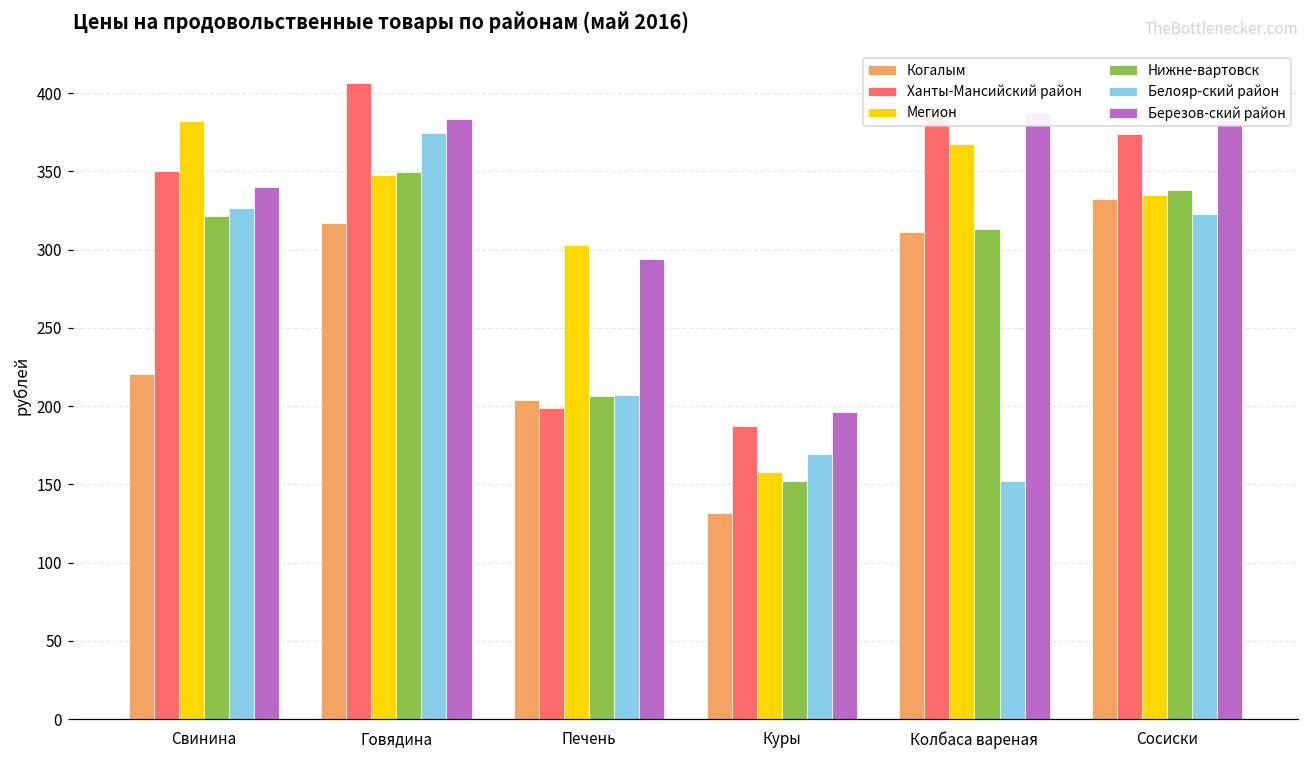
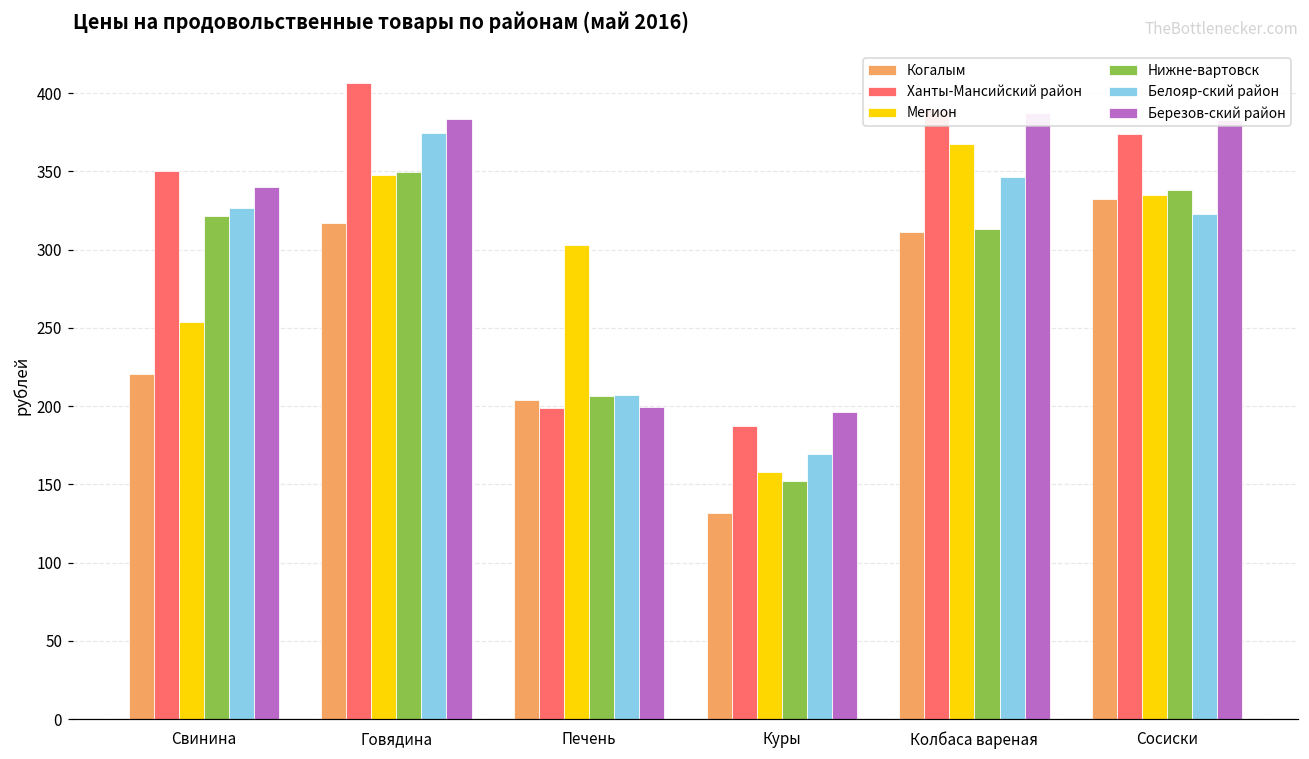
  {
    "Мегион": {
-     "Свинина": 382,
+     "Свинина": 254,
      "Говядина": 347,
      "Печень": 303,
      "Куры": 158,
      "Колбаса вареная": 368,
      "Сосиски": 335
    },
    "Нижне-вартовск": {
      "Свинина": 322,
      "Говядина": 350,
      "Печень": 206,
      "Куры": 152,
      "Колбаса вареная": 313,
      "Сосиски": 338
    },
    "Белояр-ский район": {
      "Свинина": 327,
      "Говядина": 374,
      "Печень": 207,
      "Куры": 169,
-     "Колбаса вареная": 152,
+     "Колбаса вареная": 346,
      "Сосиски": 322
    },
    "Березов-ский район": {
      "Свинина": 340,
      "Говядина": 384,
-     "Печень": 294,
+     "Печень": 199,
      "Куры": 196
    }
  }
